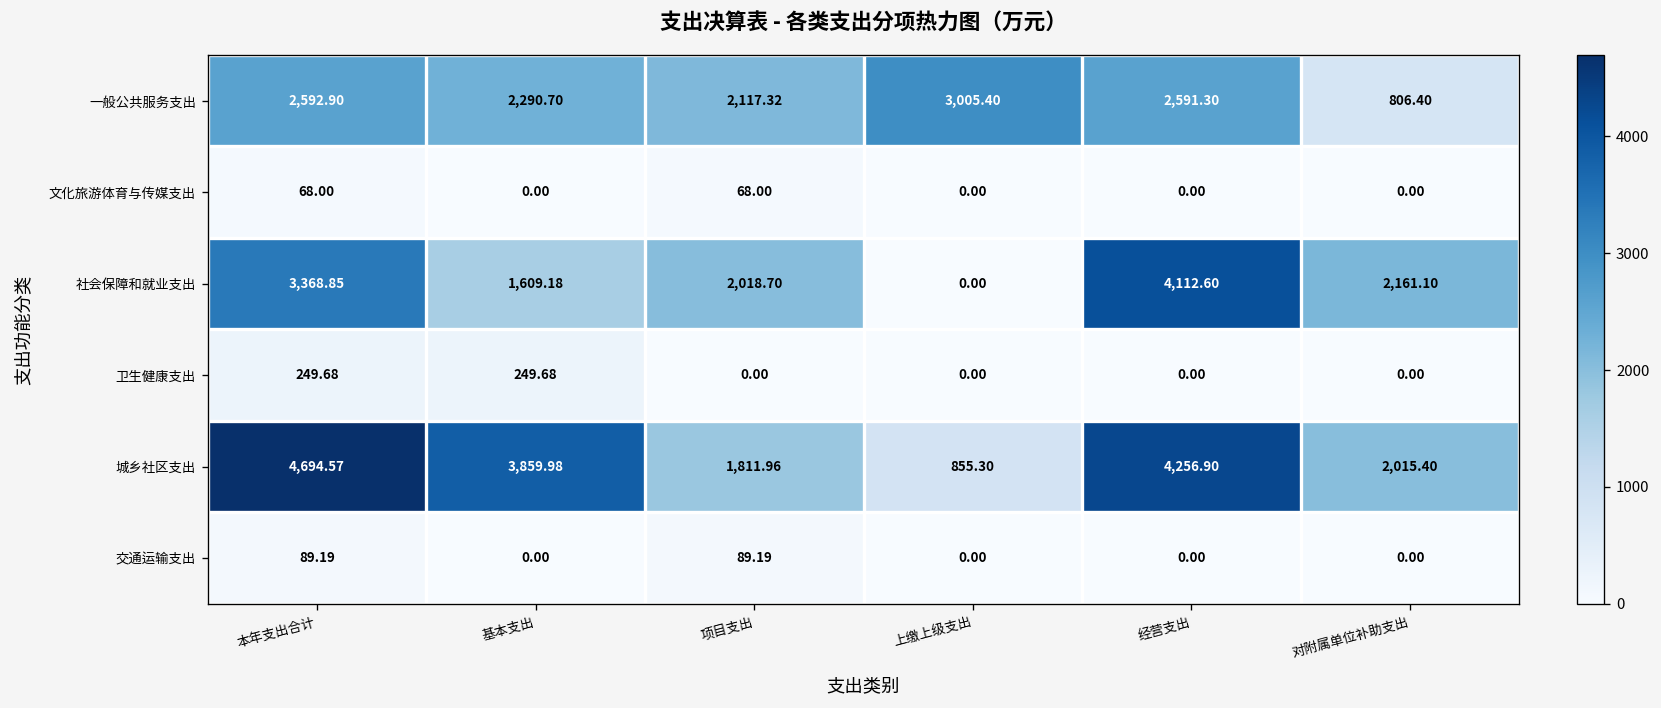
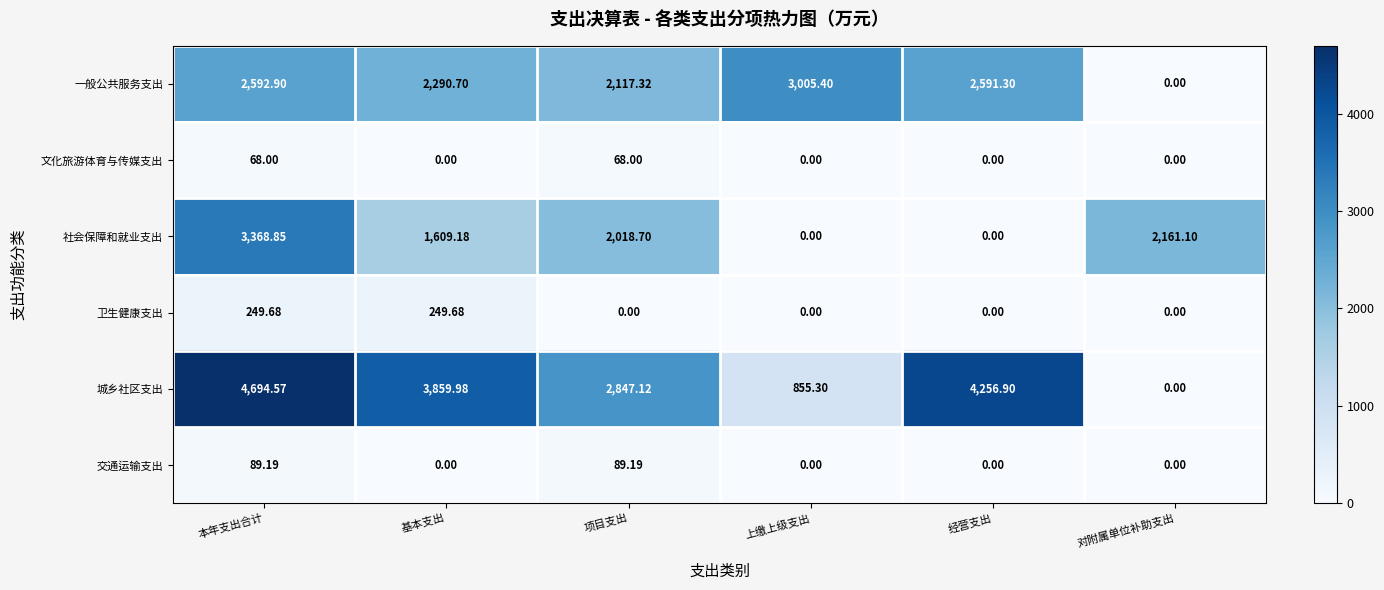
  {
    "一般公共服务支出": {
      "本年支出合计": "2,592.90",
      "基本支出": "2,290.70",
      "项目支出": "2,117.32",
      "上缴上级支出": "3,005.40",
      "经营支出": "2,591.30",
-     "对附属单位补助支出": "806.40"
+     "对附属单位补助支出": "0.00"
    },
    "文化旅游体育与传媒支出": {
      "本年支出合计": "68.00",
      "基本支出": "0.00",
      "项目支出": "68.00",
      "上缴上级支出": "0.00",
      "经营支出": "0.00",
      "对附属单位补助支出": "0.00"
    },
    "社会保障和就业支出": {
      "本年支出合计": "3,368.85",
      "基本支出": "1,609.18",
      "项目支出": "2,018.70",
      "上缴上级支出": "0.00",
-     "经营支出": "4,112.60",
+     "经营支出": "0.00",
      "对附属单位补助支出": "2,161.10"
    },
    "卫生健康支出": {
      "本年支出合计": "249.68",
      "基本支出": "249.68",
      "项目支出": "0.00",
      "上缴上级支出": "0.00",
      "经营支出": "0.00",
      "对附属单位补助支出": "0.00"
    },
    "城乡社区支出": {
      "本年支出合计": "4,694.57",
      "基本支出": "3,859.98",
-     "项目支出": "1,811.96",
+     "项目支出": "2,847.12",
      "上缴上级支出": "855.30",
      "经营支出": "4,256.90",
-     "对附属单位补助支出": "2,015.40"
+     "对附属单位补助支出": "0.00"
    },
    "交通运输支出": {
      "本年支出合计": "89.19",
      "基本支出": "0.00",
      "项目支出": "89.19",
      "上缴上级支出": "0.00",
      "经营支出": "0.00",
      "对附属单位补助支出": "0.00"
    }
  }
